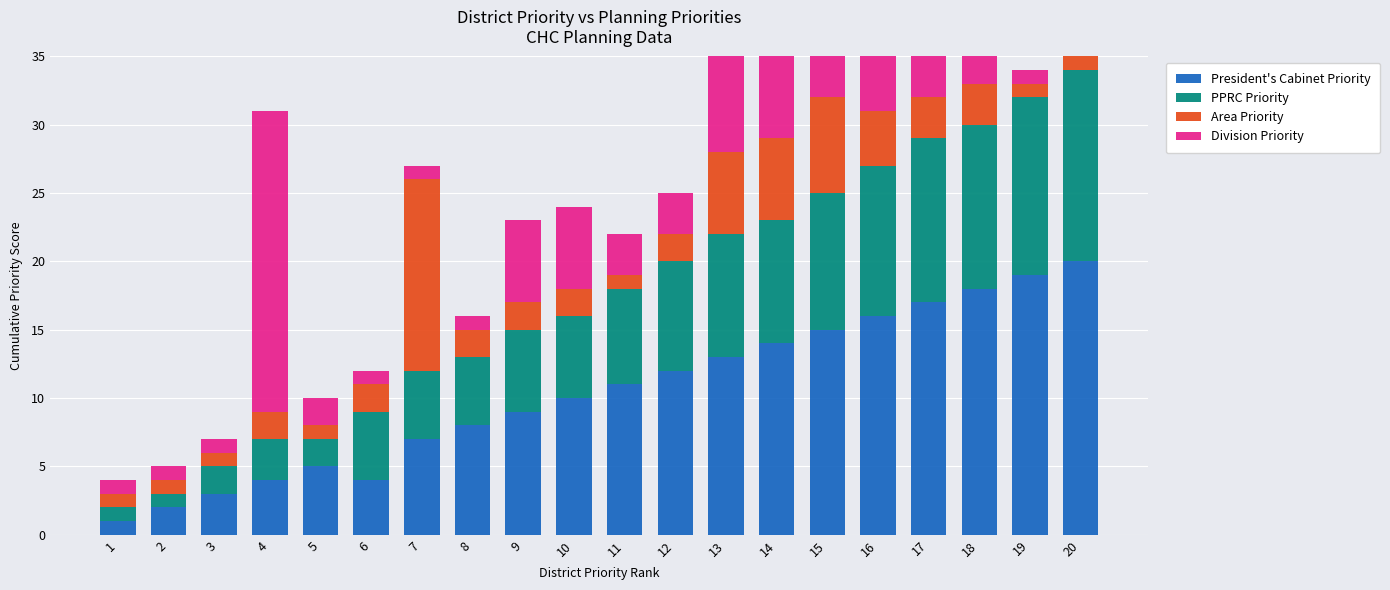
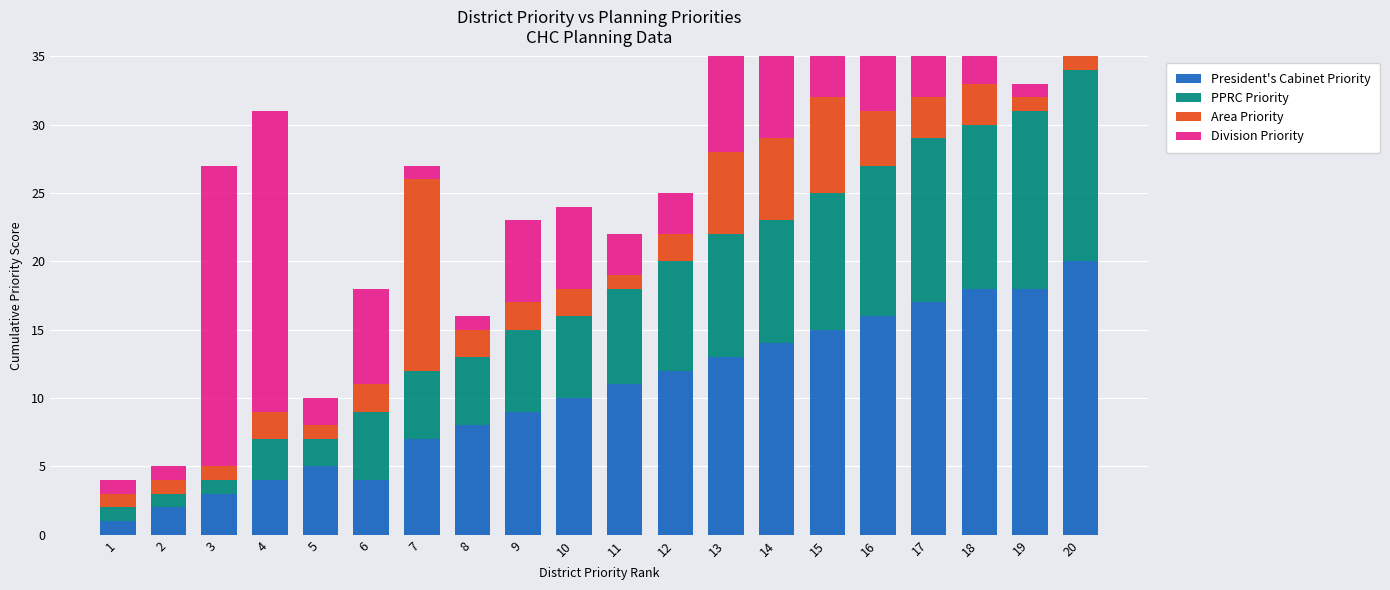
  {
    "President's Cabinet Priority": {
      "1": 1,
      "2": 2,
      "3": 3,
      "4": 4,
      "5": 5,
      "6": 4,
      "7": 7,
      "8": 8,
      "9": 9,
      "10": 10,
      "11": 11,
      "12": 12,
      "13": 13,
      "14": 14,
      "15": 15,
      "16": 16,
      "17": 17,
      "18": 18,
-     "19": 19,
+     "19": 18,
      "20": 20
    },
    "PPRC Priority": {
      "1": 1,
      "2": 1,
-     "3": 2,
+     "3": 1,
      "4": 3,
      "5": 2,
      "6": 5,
      "7": 5,
      "8": 5,
      "9": 6,
      "10": 6,
      "11": 7,
      "12": 8,
      "13": 9,
      "14": 9,
      "15": 10,
      "16": 11,
      "17": 12,
      "18": 12,
      "19": 13,
      "20": 14
    },
    "Area Priority": {
      "1": 1,
      "2": 1,
      "3": 1,
      "4": 2,
      "5": 1,
      "6": 2,
      "7": 14,
      "8": 2,
      "9": 2,
      "10": 2,
      "11": 1,
      "12": 2,
      "13": 6,
      "14": 6,
      "15": 7,
      "16": 4,
      "17": 3,
      "18": 3,
      "19": 1
    },
    "Division Priority": {
      "1": 1,
      "2": 1,
-     "3": 1,
+     "3": 22,
      "4": 22,
      "5": 2,
-     "6": 1,
+     "6": 7,
      "7": 1,
      "8": 1,
      "9": 6,
      "10": 6,
      "11": 3,
      "12": 3,
      "19": 1
    }
  }
